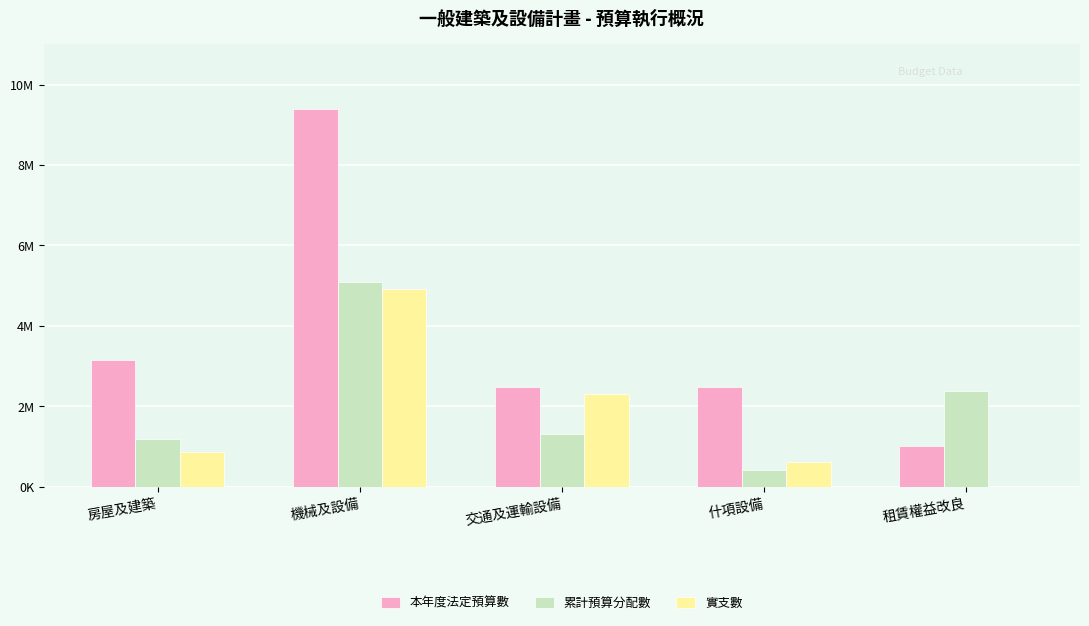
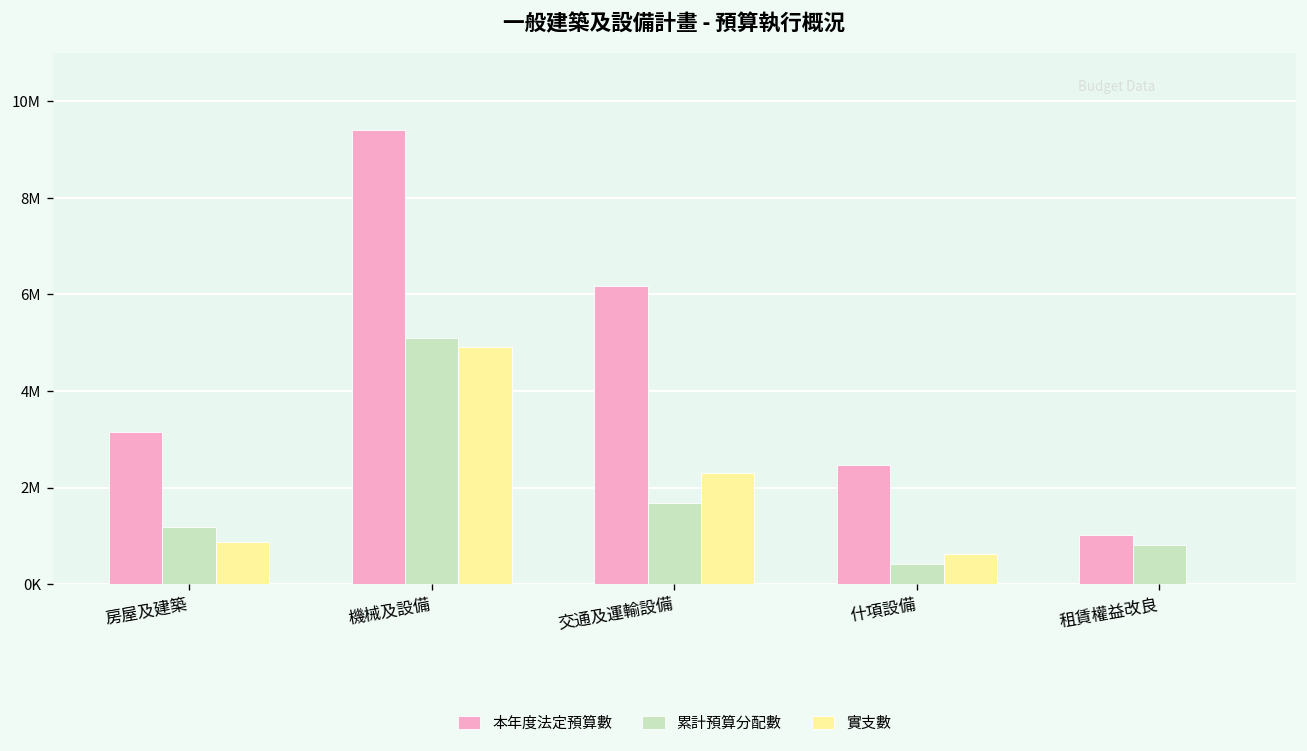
  {
    "本年度法定預算數": {
      "房屋及建築": 3200000,
      "機械及設備": 9400000,
-     "交通及運輸設備": 2500000,
+     "交通及運輸設備": 6200000,
      "什項設備": 2500000,
      "租賃權益改良": 1000000
    },
    "累計預算分配數": {
      "房屋及建築": 1200000,
      "機械及設備": 5100000,
-     "交通及運輸設備": 1300000,
+     "交通及運輸設備": 1700000,
      "什項設備": 400000,
-     "租賃權益改良": 2400000
+     "租賃權益改良": 800000
    },
    "實支數": {
      "房屋及建築": 900000,
      "機械及設備": 4900000,
      "交通及運輸設備": 2300000,
      "什項設備": 600000,
      "租賃權益改良": 0
    }
  }
